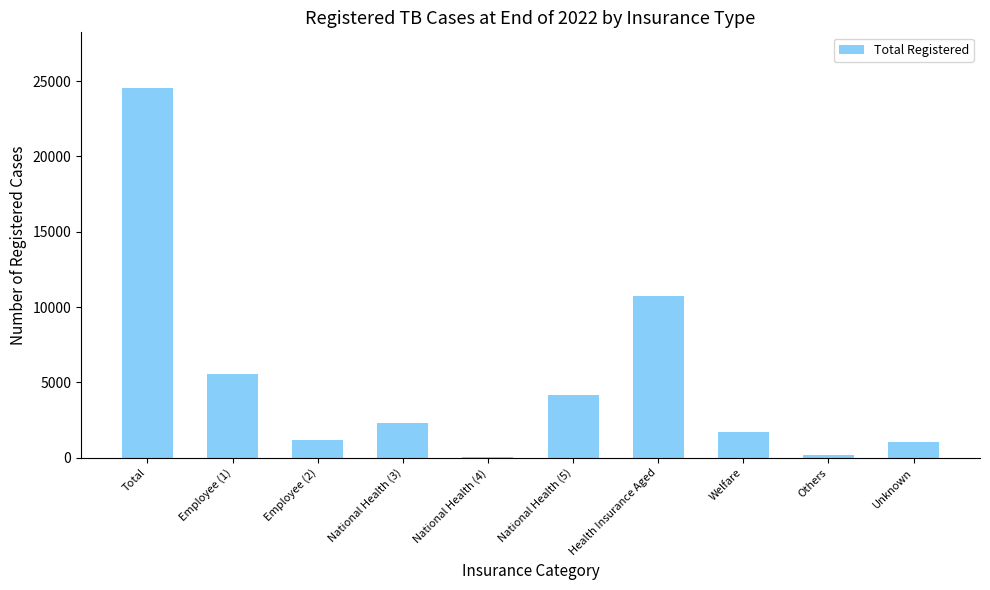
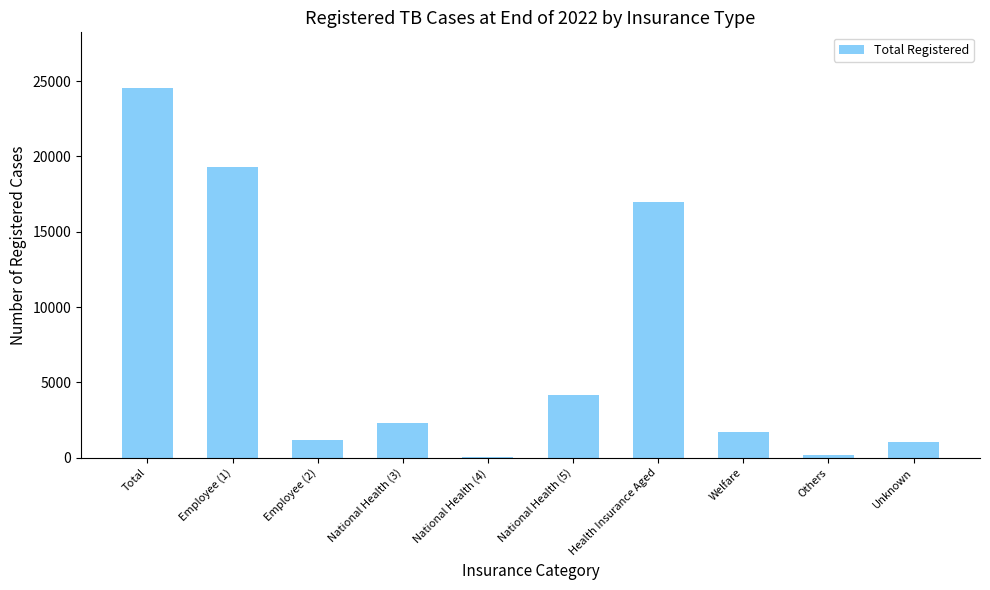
  {
    "Total": 24600,
-   "Employee (1)": 5600,
+   "Employee (1)": 19300,
    "Employee (2)": 1200,
    "National Health (3)": 2300,
    "National Health (5)": 4100,
-   "Health Insurance Aged": 10700,
+   "Health Insurance Aged": 17000,
    "Welfare": 1700,
    "Others": 200,
    "Unknown": 1100
  }
